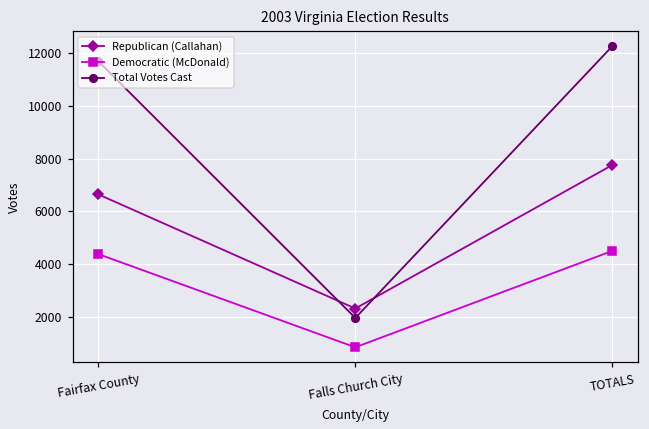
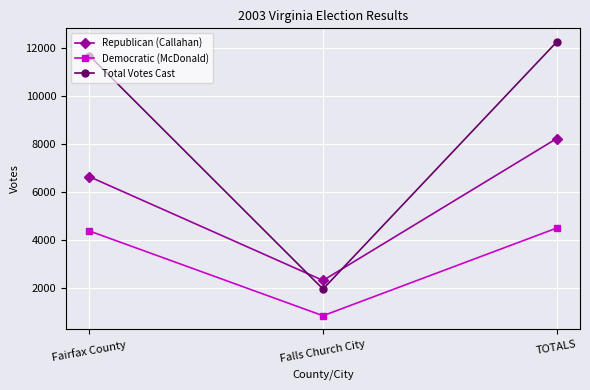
  {
    "Republican (Callahan)": {
      "Fairfax County": 6600,
      "Falls Church City": 2300,
-     "TOTALS": 7800
+     "TOTALS": 8200
    },
    "Democratic (McDonald)": {
      "Fairfax County": 4400,
      "Falls Church City": 900,
      "TOTALS": 4500
    },
    "Total Votes Cast": {
      "Falls Church City": 2000,
      "TOTALS": 12300
    }
  }
